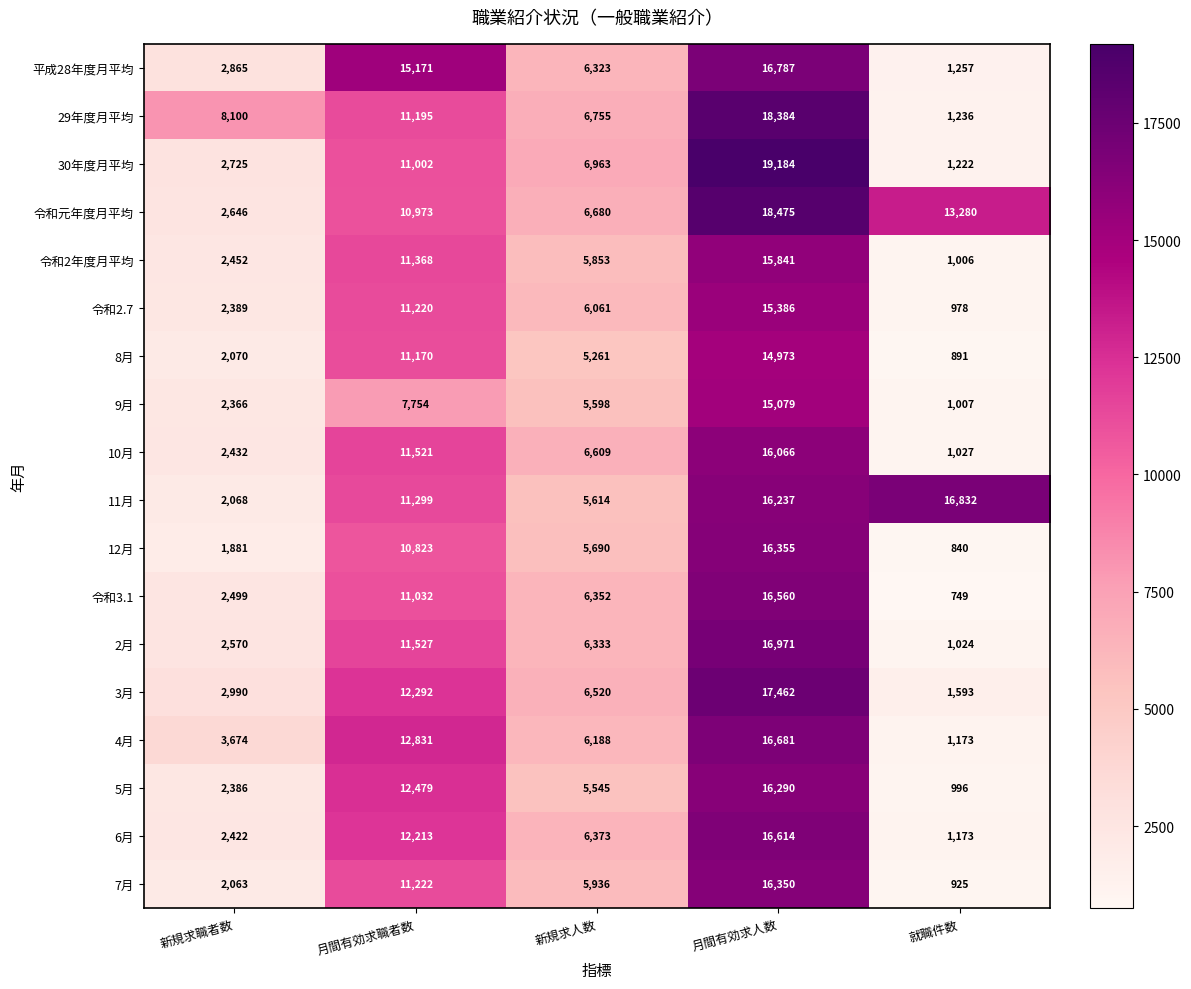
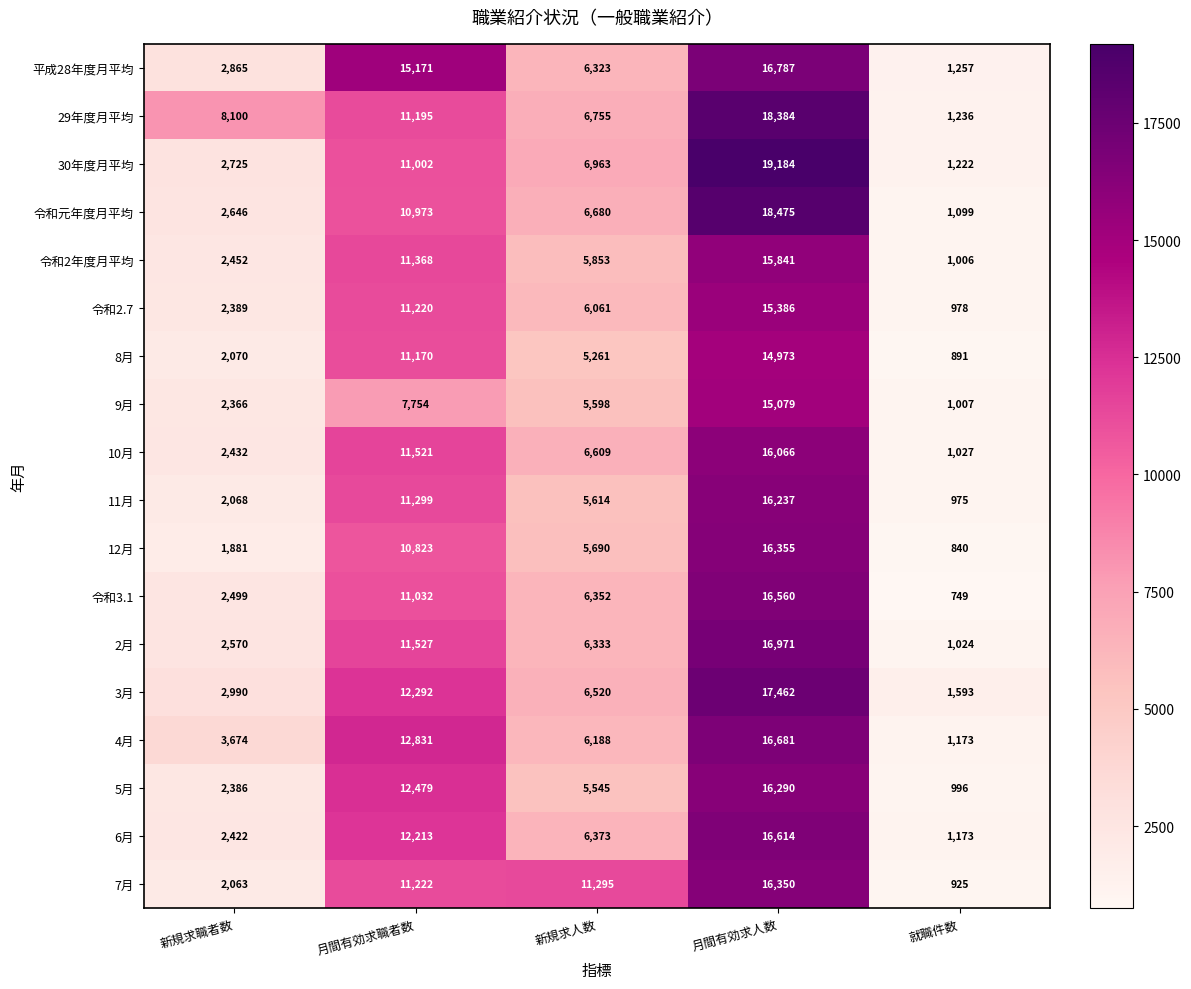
  {
    "平成28年度月平均": {
      "新規求職者数": "2,865",
      "月間有効求職者数": "15,171",
      "新規求人数": "6,323",
      "月間有効求人数": "16,787",
      "就職件数": "1,257"
    },
    "29年度月平均": {
      "新規求職者数": "8,100",
      "月間有効求職者数": "11,195",
      "新規求人数": "6,755",
      "月間有効求人数": "18,384",
      "就職件数": "1,236"
    },
    "30年度月平均": {
      "新規求職者数": "2,725",
      "月間有効求職者数": "11,002",
      "新規求人数": "6,963",
      "月間有効求人数": "19,184",
      "就職件数": "1,222"
    },
    "令和元年度月平均": {
      "新規求職者数": "2,646",
      "月間有効求職者数": "10,973",
      "新規求人数": "6,680",
      "月間有効求人数": "18,475",
-     "就職件数": "13,280"
+     "就職件数": "1,099"
    },
    "令和2年度月平均": {
      "新規求職者数": "2,452",
      "月間有効求職者数": "11,368",
      "新規求人数": "5,853",
      "月間有効求人数": "15,841",
      "就職件数": "1,006"
    },
    "令和2.7": {
      "新規求職者数": "2,389",
      "月間有効求職者数": "11,220",
      "新規求人数": "6,061",
      "月間有効求人数": "15,386",
      "就職件数": "978"
    },
    "8月": {
      "新規求職者数": "2,070",
      "月間有効求職者数": "11,170",
      "新規求人数": "5,261",
      "月間有効求人数": "14,973",
      "就職件数": "891"
    },
    "9月": {
      "新規求職者数": "2,366",
      "月間有効求職者数": "7,754",
      "新規求人数": "5,598",
      "月間有効求人数": "15,079",
      "就職件数": "1,007"
    },
    "10月": {
      "新規求職者数": "2,432",
      "月間有効求職者数": "11,521",
      "新規求人数": "6,609",
      "月間有効求人数": "16,066",
      "就職件数": "1,027"
    },
    "11月": {
      "新規求職者数": "2,068",
      "月間有効求職者数": "11,299",
      "新規求人数": "5,614",
      "月間有効求人数": "16,237",
-     "就職件数": "16,832"
+     "就職件数": "975"
    },
    "12月": {
      "新規求職者数": "1,881",
      "月間有効求職者数": "10,823",
      "新規求人数": "5,690",
      "月間有効求人数": "16,355",
      "就職件数": "840"
    },
    "令和3.1": {
      "新規求職者数": "2,499",
      "月間有効求職者数": "11,032",
      "新規求人数": "6,352",
      "月間有効求人数": "16,560",
      "就職件数": "749"
    },
    "2月": {
      "新規求職者数": "2,570",
      "月間有効求職者数": "11,527",
      "新規求人数": "6,333",
      "月間有効求人数": "16,971",
      "就職件数": "1,024"
    },
    "3月": {
      "新規求職者数": "2,990",
      "月間有効求職者数": "12,292",
      "新規求人数": "6,520",
      "月間有効求人数": "17,462",
      "就職件数": "1,593"
    },
    "4月": {
      "新規求職者数": "3,674",
      "月間有効求職者数": "12,831",
      "新規求人数": "6,188",
      "月間有効求人数": "16,681",
      "就職件数": "1,173"
    },
    "5月": {
      "新規求職者数": "2,386",
      "月間有効求職者数": "12,479",
      "新規求人数": "5,545",
      "月間有効求人数": "16,290",
      "就職件数": "996"
    },
    "6月": {
      "新規求職者数": "2,422",
      "月間有効求職者数": "12,213",
      "新規求人数": "6,373",
      "月間有効求人数": "16,614",
      "就職件数": "1,173"
    },
    "7月": {
      "新規求職者数": "2,063",
      "月間有効求職者数": "11,222",
-     "新規求人数": "5,936",
+     "新規求人数": "11,295",
      "月間有効求人数": "16,350",
      "就職件数": "925"
    }
  }
